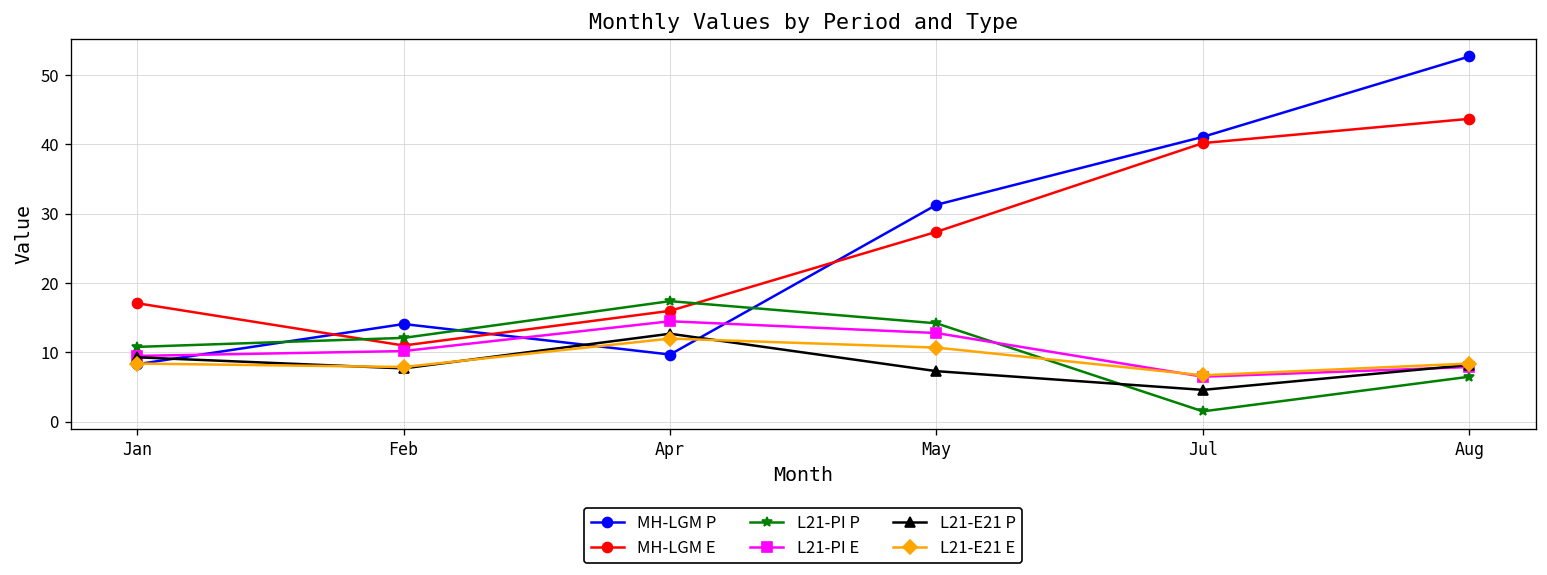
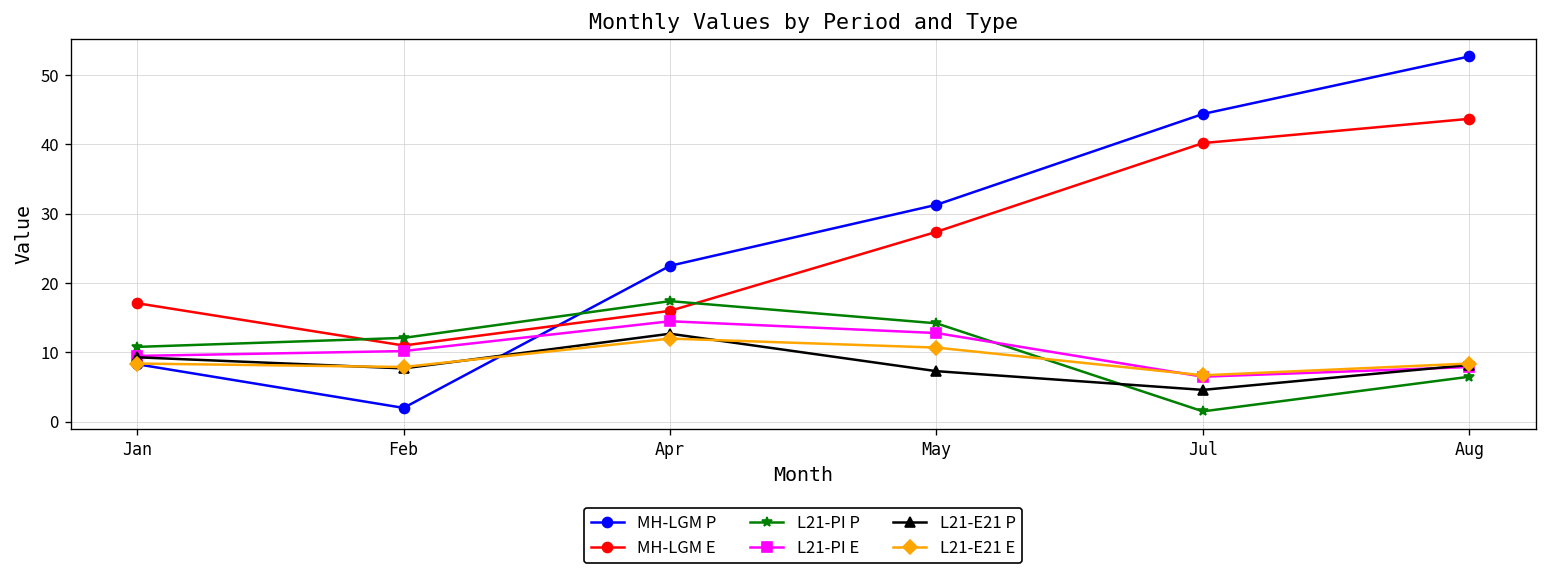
  {
    "MH-LGM P": {
-     "Feb": 14,
-     "Apr": 10,
+     "Feb": 2,
+     "Apr": 23,
      "May": 31,
-     "Jul": 41,
+     "Jul": 44,
      "Aug": 53
    },
    "MH-LGM E": {
      "Jan": 17,
      "Feb": 11,
      "Apr": 16,
      "May": 27,
      "Jul": 40,
      "Aug": 44
    },
    "L21-PI P": {
      "Jan": 11,
      "Feb": 12,
      "Apr": 17,
      "May": 14,
      "Jul": 2,
      "Aug": 7
    },
    "L21-PI E": {
      "Feb": 10,
      "Apr": 15,
      "May": 13
    },
    "L21-E21 P": {
      "Apr": 13,
      "May": 7,
      "Jul": 5
    },
    "L21-E21 E": {
      "Apr": 12,
      "May": 11
    }
  }
